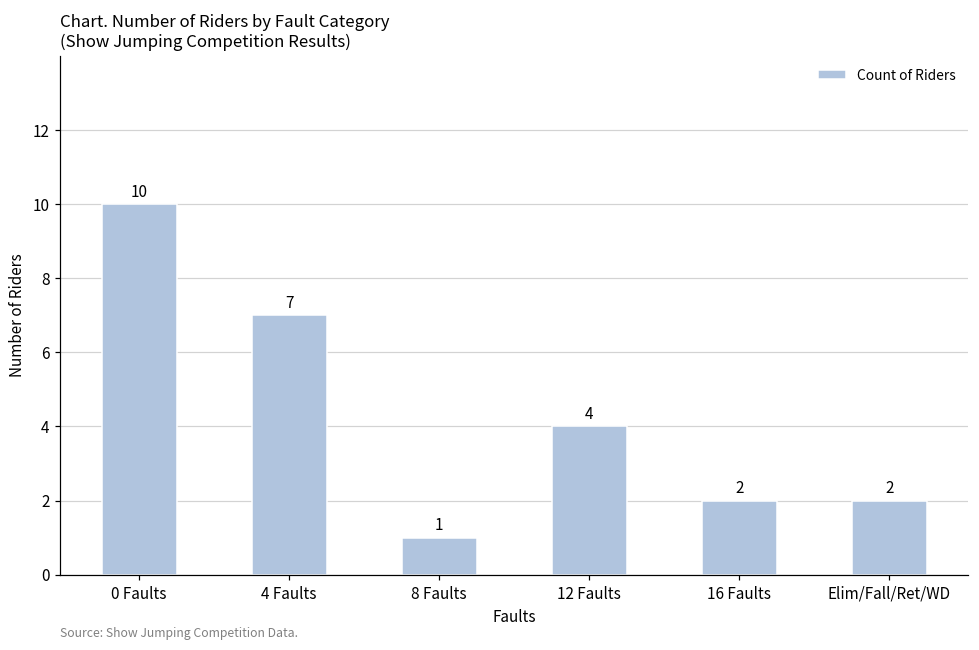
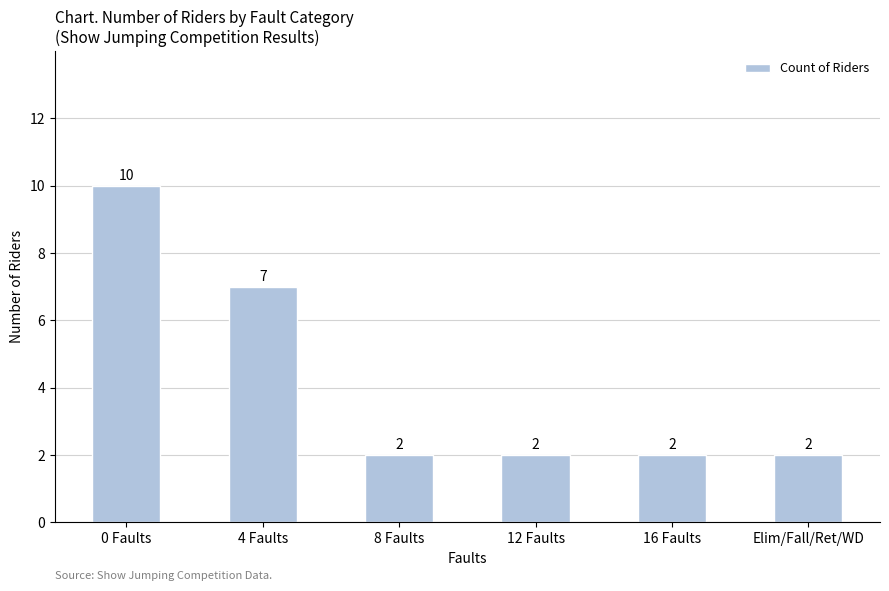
  {
    "0 Faults": 10,
    "4 Faults": 7,
-   "8 Faults": 1,
-   "12 Faults": 4,
+   "8 Faults": 2,
+   "12 Faults": 2,
    "16 Faults": 2,
    "Elim/Fall/Ret/WD": 2
  }
